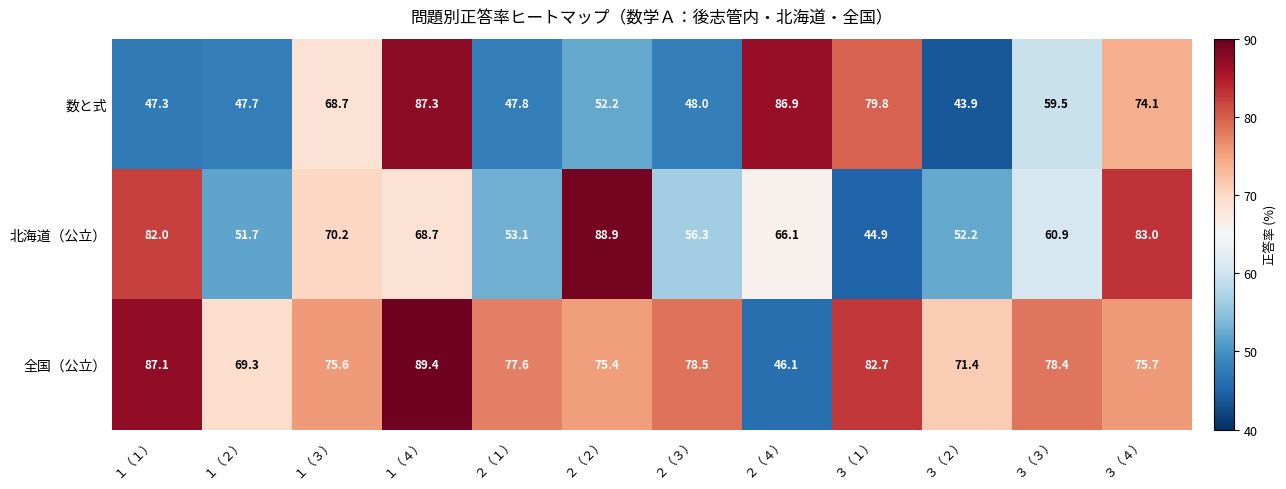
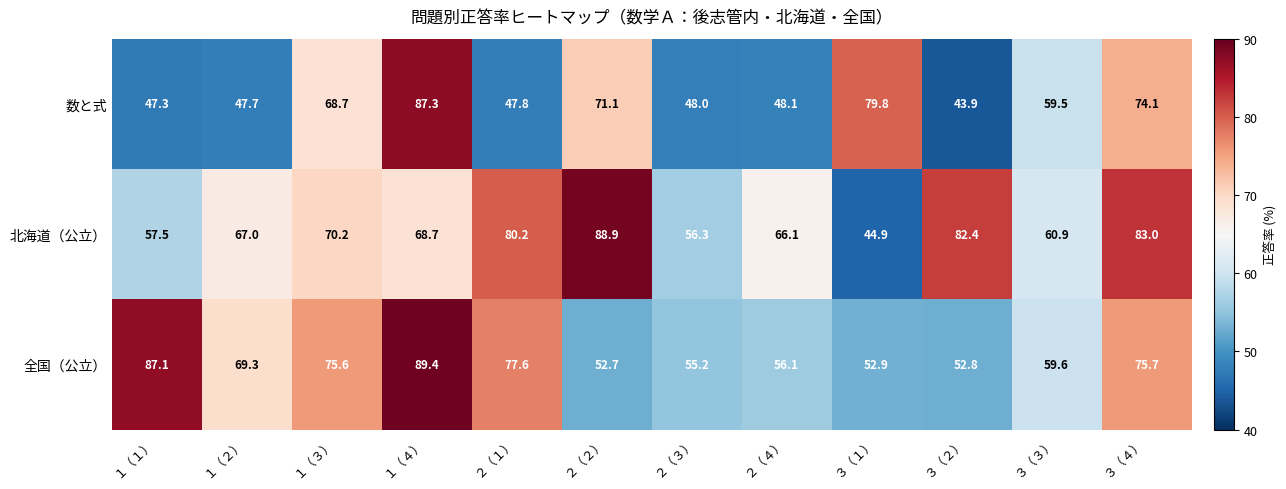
  {
    "数と式": {
      "１（１）": 47.3,
      "１（２）": 47.7,
      "１（３）": 68.7,
      "１（４）": 87.3,
      "２（１）": 47.8,
-     "２（２）": 52.2,
+     "２（２）": 71.1,
      "２（３）": 48.0,
-     "２（４）": 86.9,
+     "２（４）": 48.1,
      "３（１）": 79.8,
      "３（２）": 43.9,
      "３（３）": 59.5,
      "３（４）": 74.1
    },
    "北海道（公立）": {
-     "１（１）": 82.0,
-     "１（２）": 51.7,
+     "１（１）": 57.5,
+     "１（２）": 67.0,
      "１（３）": 70.2,
      "１（４）": 68.7,
-     "２（１）": 53.1,
+     "２（１）": 80.2,
      "２（２）": 88.9,
      "２（３）": 56.3,
      "２（４）": 66.1,
      "３（１）": 44.9,
-     "３（２）": 52.2,
+     "３（２）": 82.4,
      "３（３）": 60.9,
      "３（４）": 83.0
    },
    "全国（公立）": {
      "１（１）": 87.1,
      "１（２）": 69.3,
      "１（３）": 75.6,
      "１（４）": 89.4,
      "２（１）": 77.6,
-     "２（２）": 75.4,
-     "２（３）": 78.5,
-     "２（４）": 46.1,
-     "３（１）": 82.7,
-     "３（２）": 71.4,
-     "３（３）": 78.4,
+     "２（２）": 52.7,
+     "２（３）": 55.2,
+     "２（４）": 56.1,
+     "３（１）": 52.9,
+     "３（２）": 52.8,
+     "３（３）": 59.6,
      "３（４）": 75.7
    }
  }
